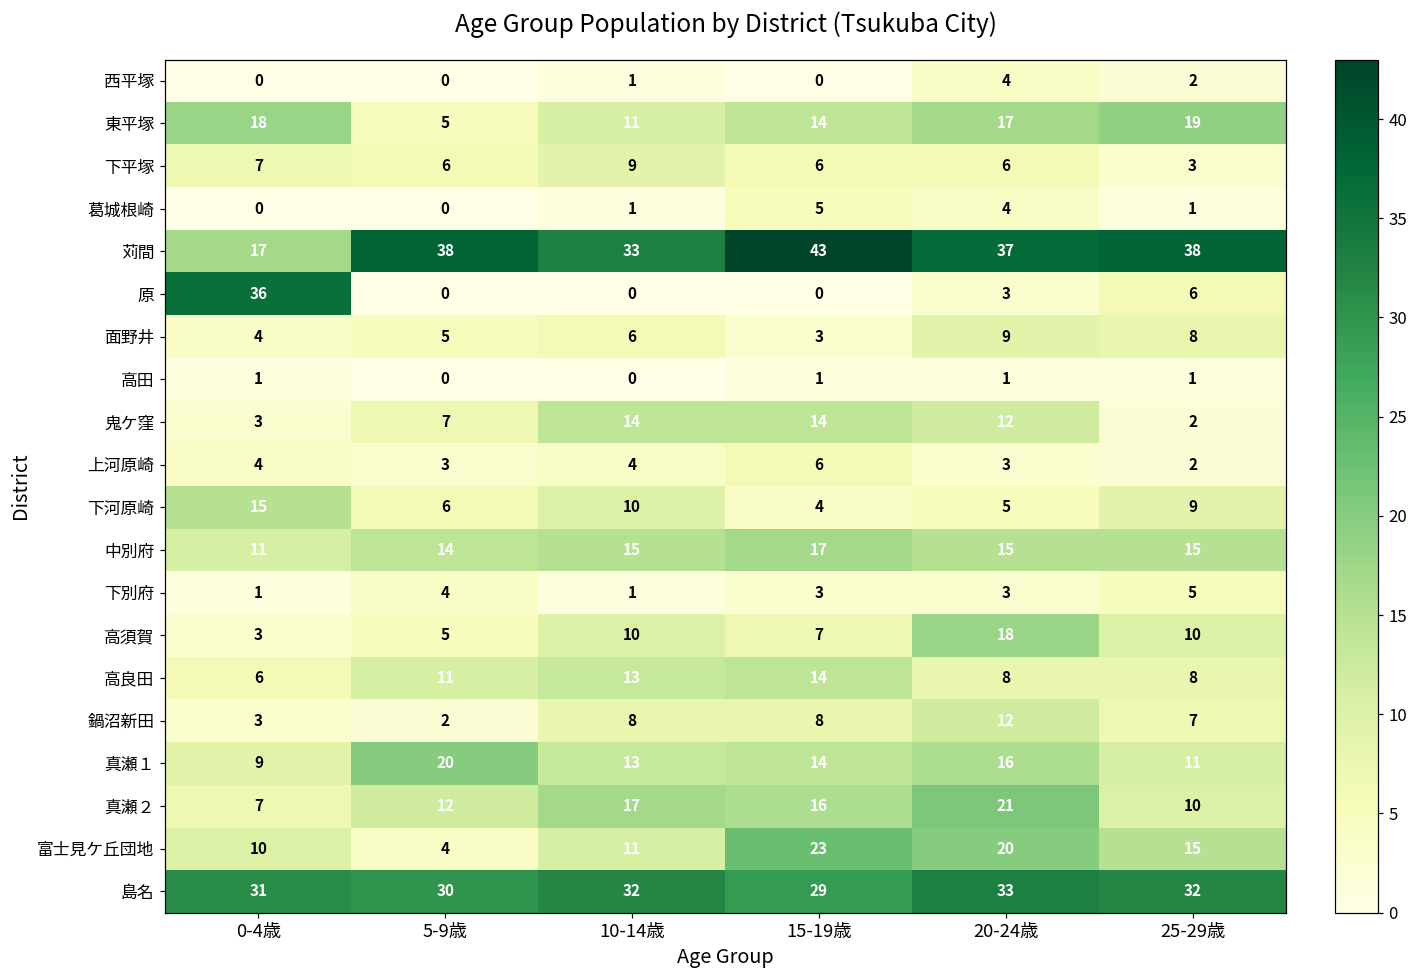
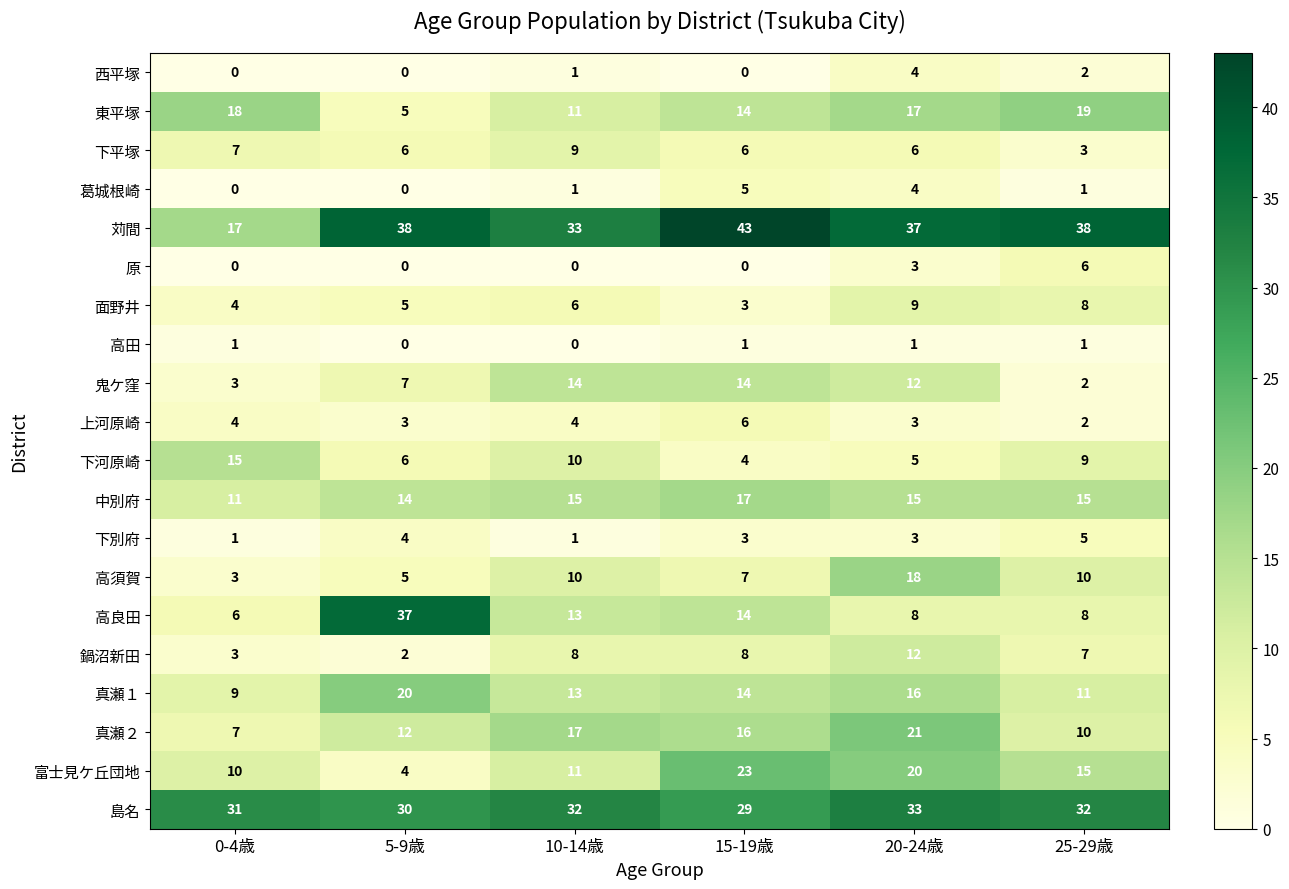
  {
    "西平塚": {
      "0-4歳": 0,
      "5-9歳": 0,
      "10-14歳": 1,
      "15-19歳": 0,
      "20-24歳": 4,
      "25-29歳": 2
    },
    "東平塚": {
      "0-4歳": 18,
      "5-9歳": 5,
      "10-14歳": 11,
      "15-19歳": 14,
      "20-24歳": 17,
      "25-29歳": 19
    },
    "下平塚": {
      "0-4歳": 7,
      "5-9歳": 6,
      "10-14歳": 9,
      "15-19歳": 6,
      "20-24歳": 6,
      "25-29歳": 3
    },
    "葛城根崎": {
      "0-4歳": 0,
      "5-9歳": 0,
      "10-14歳": 1,
      "15-19歳": 5,
      "20-24歳": 4,
      "25-29歳": 1
    },
    "苅間": {
      "0-4歳": 17,
      "5-9歳": 38,
      "10-14歳": 33,
      "15-19歳": 43,
      "20-24歳": 37,
      "25-29歳": 38
    },
    "原": {
-     "0-4歳": 36,
+     "0-4歳": 0,
      "5-9歳": 0,
      "10-14歳": 0,
      "15-19歳": 0,
      "20-24歳": 3,
      "25-29歳": 6
    },
    "面野井": {
      "0-4歳": 4,
      "5-9歳": 5,
      "10-14歳": 6,
      "15-19歳": 3,
      "20-24歳": 9,
      "25-29歳": 8
    },
    "高田": {
      "0-4歳": 1,
      "5-9歳": 0,
      "10-14歳": 0,
      "15-19歳": 1,
      "20-24歳": 1,
      "25-29歳": 1
    },
    "鬼ケ窪": {
      "0-4歳": 3,
      "5-9歳": 7,
      "10-14歳": 14,
      "15-19歳": 14,
      "20-24歳": 12,
      "25-29歳": 2
    },
    "上河原崎": {
      "0-4歳": 4,
      "5-9歳": 3,
      "10-14歳": 4,
      "15-19歳": 6,
      "20-24歳": 3,
      "25-29歳": 2
    },
    "下河原崎": {
      "0-4歳": 15,
      "5-9歳": 6,
      "10-14歳": 10,
      "15-19歳": 4,
      "20-24歳": 5,
      "25-29歳": 9
    },
    "中別府": {
      "0-4歳": 11,
      "5-9歳": 14,
      "10-14歳": 15,
      "15-19歳": 17,
      "20-24歳": 15,
      "25-29歳": 15
    },
    "下別府": {
      "0-4歳": 1,
      "5-9歳": 4,
      "10-14歳": 1,
      "15-19歳": 3,
      "20-24歳": 3,
      "25-29歳": 5
    },
    "高須賀": {
      "0-4歳": 3,
      "5-9歳": 5,
      "10-14歳": 10,
      "15-19歳": 7,
      "20-24歳": 18,
      "25-29歳": 10
    },
    "高良田": {
      "0-4歳": 6,
-     "5-9歳": 11,
+     "5-9歳": 37,
      "10-14歳": 13,
      "15-19歳": 14,
      "20-24歳": 8,
      "25-29歳": 8
    },
    "鍋沼新田": {
      "0-4歳": 3,
      "5-9歳": 2,
      "10-14歳": 8,
      "15-19歳": 8,
      "20-24歳": 12,
      "25-29歳": 7
    },
    "真瀬１": {
      "0-4歳": 9,
      "5-9歳": 20,
      "10-14歳": 13,
      "15-19歳": 14,
      "20-24歳": 16,
      "25-29歳": 11
    },
    "真瀬２": {
      "0-4歳": 7,
      "5-9歳": 12,
      "10-14歳": 17,
      "15-19歳": 16,
      "20-24歳": 21,
      "25-29歳": 10
    },
    "富士見ケ丘団地": {
      "0-4歳": 10,
      "5-9歳": 4,
      "10-14歳": 11,
      "15-19歳": 23,
      "20-24歳": 20,
      "25-29歳": 15
    },
    "島名": {
      "0-4歳": 31,
      "5-9歳": 30,
      "10-14歳": 32,
      "15-19歳": 29,
      "20-24歳": 33,
      "25-29歳": 32
    }
  }
